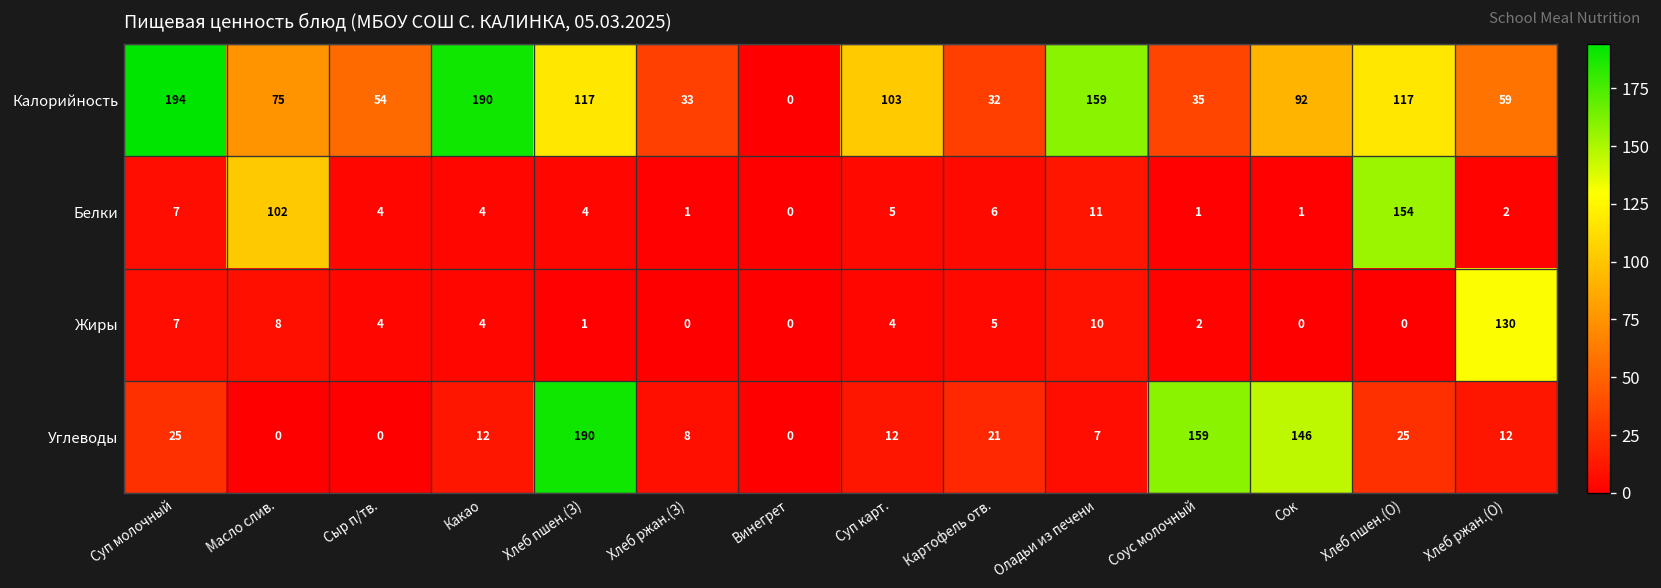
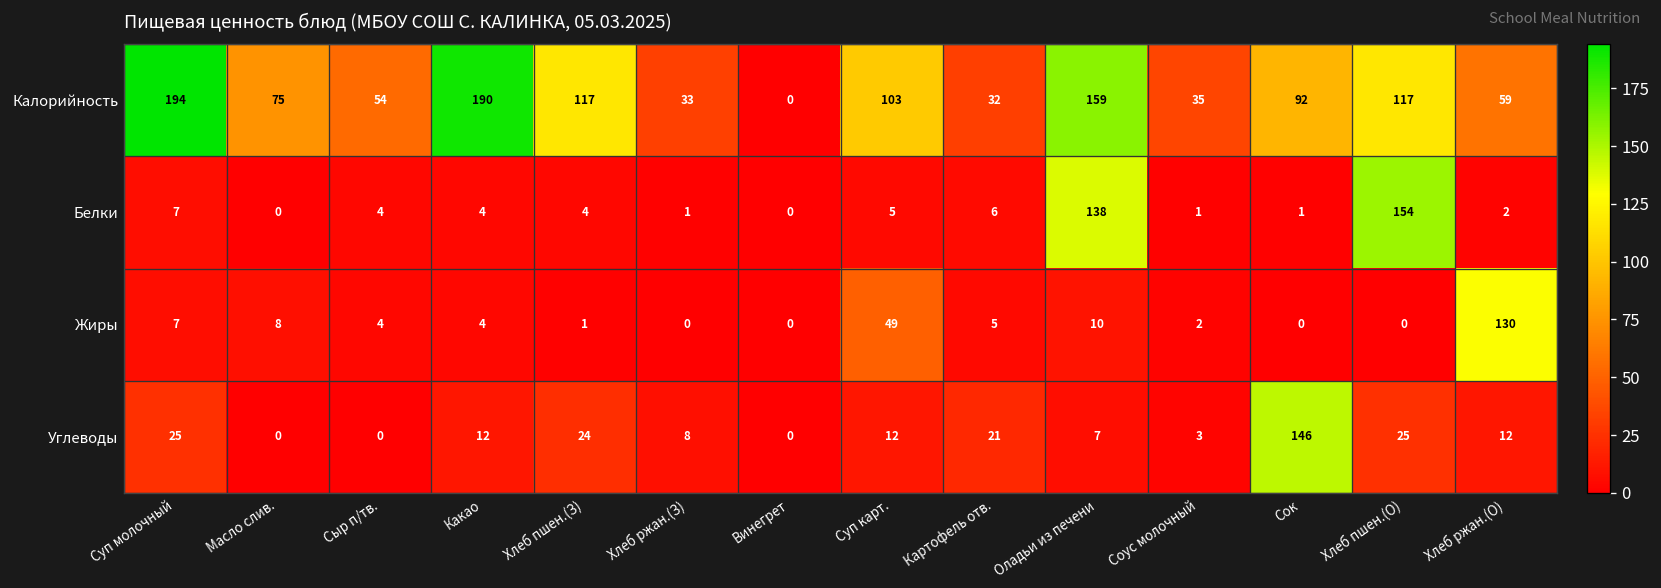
  {
    "Калорийность": {
      "Суп молочный": 194,
      "Масло слив.": 75,
      "Сыр п/тв.": 54,
      "Какао": 190,
      "Хлеб пшен.(З)": 117,
      "Хлеб ржан.(З)": 33,
      "Винегрет": 0,
      "Суп карт.": 103,
      "Картофель отв.": 32,
      "Оладьи из печени": 159,
      "Соус молочный": 35,
      "Сок": 92,
      "Хлеб пшен.(О)": 117,
      "Хлеб ржан.(О)": 59
    },
    "Белки": {
      "Суп молочный": 7,
-     "Масло слив.": 102,
+     "Масло слив.": 0,
      "Сыр п/тв.": 4,
      "Какао": 4,
      "Хлеб пшен.(З)": 4,
      "Хлеб ржан.(З)": 1,
      "Винегрет": 0,
      "Суп карт.": 5,
      "Картофель отв.": 6,
-     "Оладьи из печени": 11,
+     "Оладьи из печени": 138,
      "Соус молочный": 1,
      "Сок": 1,
      "Хлеб пшен.(О)": 154,
      "Хлеб ржан.(О)": 2
    },
    "Жиры": {
      "Суп молочный": 7,
      "Масло слив.": 8,
      "Сыр п/тв.": 4,
      "Какао": 4,
      "Хлеб пшен.(З)": 1,
      "Хлеб ржан.(З)": 0,
      "Винегрет": 0,
-     "Суп карт.": 4,
+     "Суп карт.": 49,
      "Картофель отв.": 5,
      "Оладьи из печени": 10,
      "Соус молочный": 2,
      "Сок": 0,
      "Хлеб пшен.(О)": 0,
      "Хлеб ржан.(О)": 130
    },
    "Углеводы": {
      "Суп молочный": 25,
      "Масло слив.": 0,
      "Сыр п/тв.": 0,
      "Какао": 12,
-     "Хлеб пшен.(З)": 190,
+     "Хлеб пшен.(З)": 24,
      "Хлеб ржан.(З)": 8,
      "Винегрет": 0,
      "Суп карт.": 12,
      "Картофель отв.": 21,
      "Оладьи из печени": 7,
-     "Соус молочный": 159,
+     "Соус молочный": 3,
      "Сок": 146,
      "Хлеб пшен.(О)": 25,
      "Хлеб ржан.(О)": 12
    }
  }
